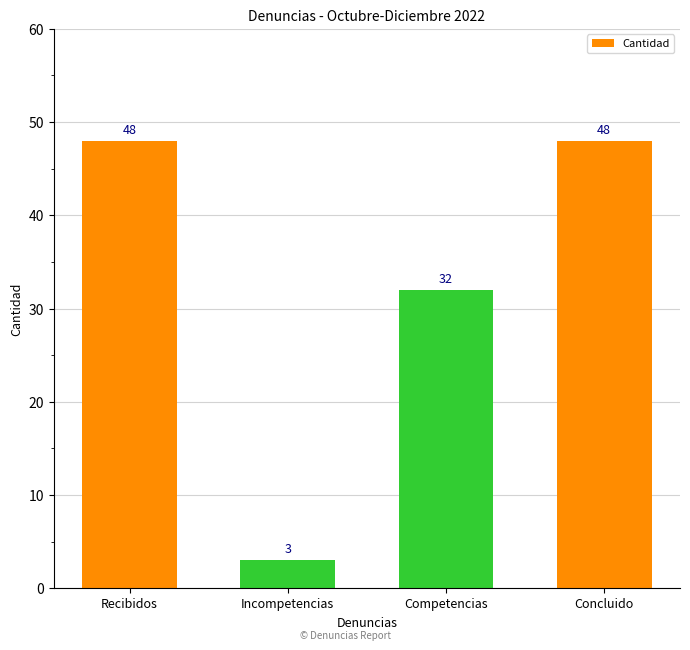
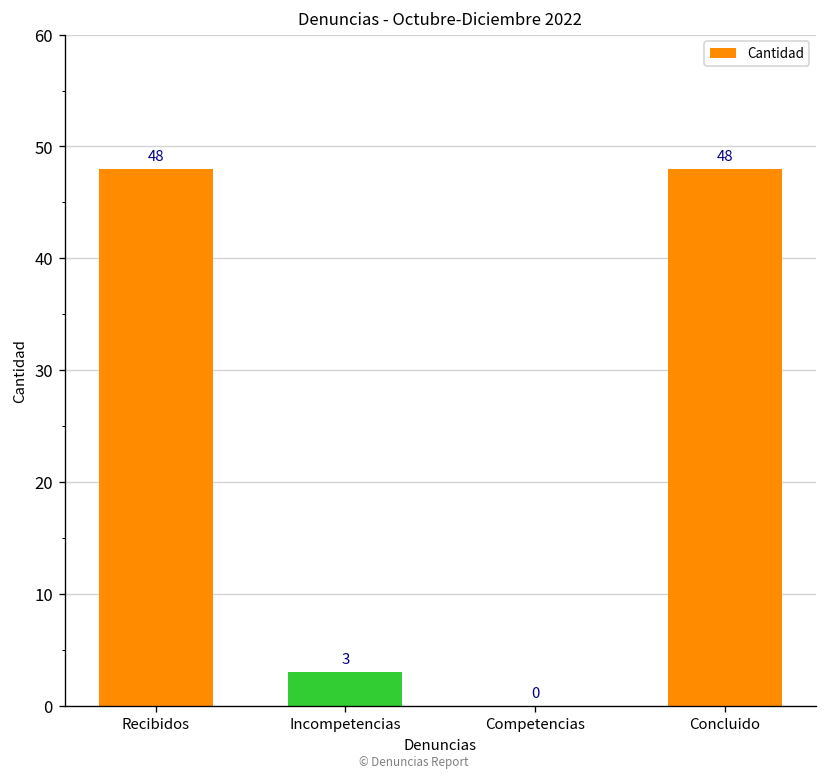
  {
    "Recibidos": 48,
    "Incompetencias": 3,
-   "Competencias": 32,
+   "Competencias": 0,
    "Concluido": 48
  }
